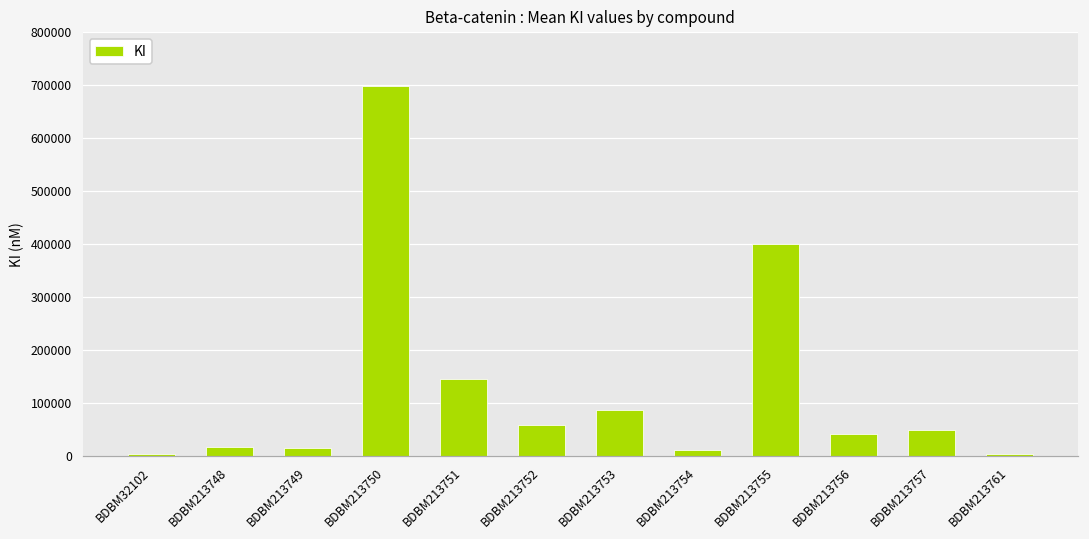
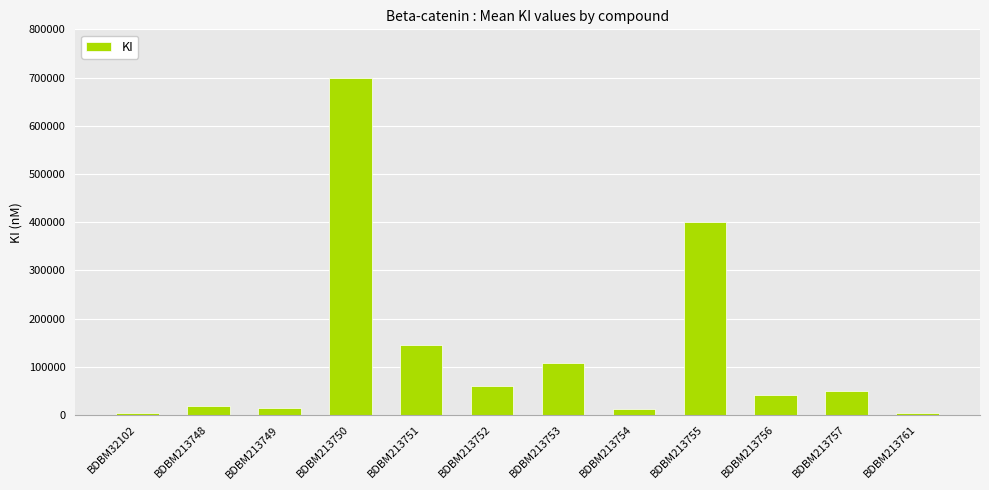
  {
    "BDBM213748": 20000,
    "BDBM213749": 20000,
    "BDBM213750": 700000,
    "BDBM213751": 150000,
    "BDBM213752": 60000,
-   "BDBM213753": 90000,
+   "BDBM213753": 110000,
    "BDBM213754": 10000,
    "BDBM213755": 400000,
    "BDBM213756": 40000,
    "BDBM213757": 50000
  }
